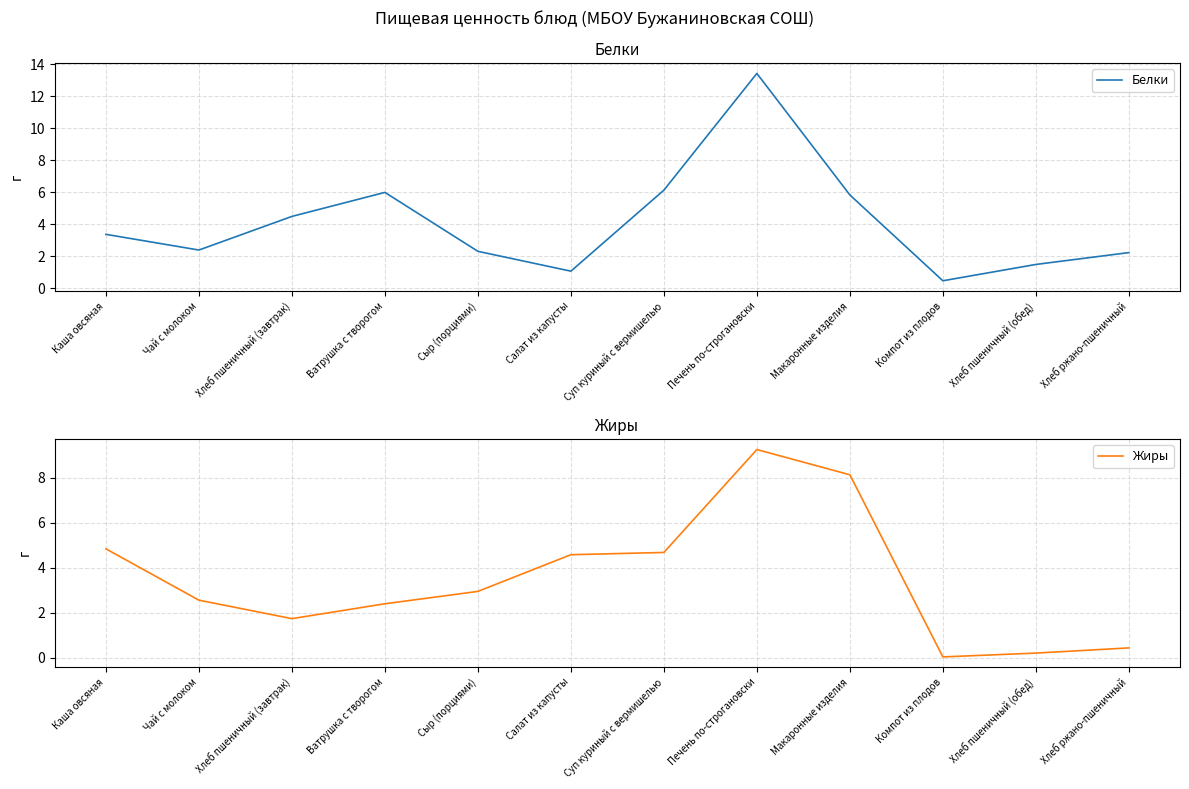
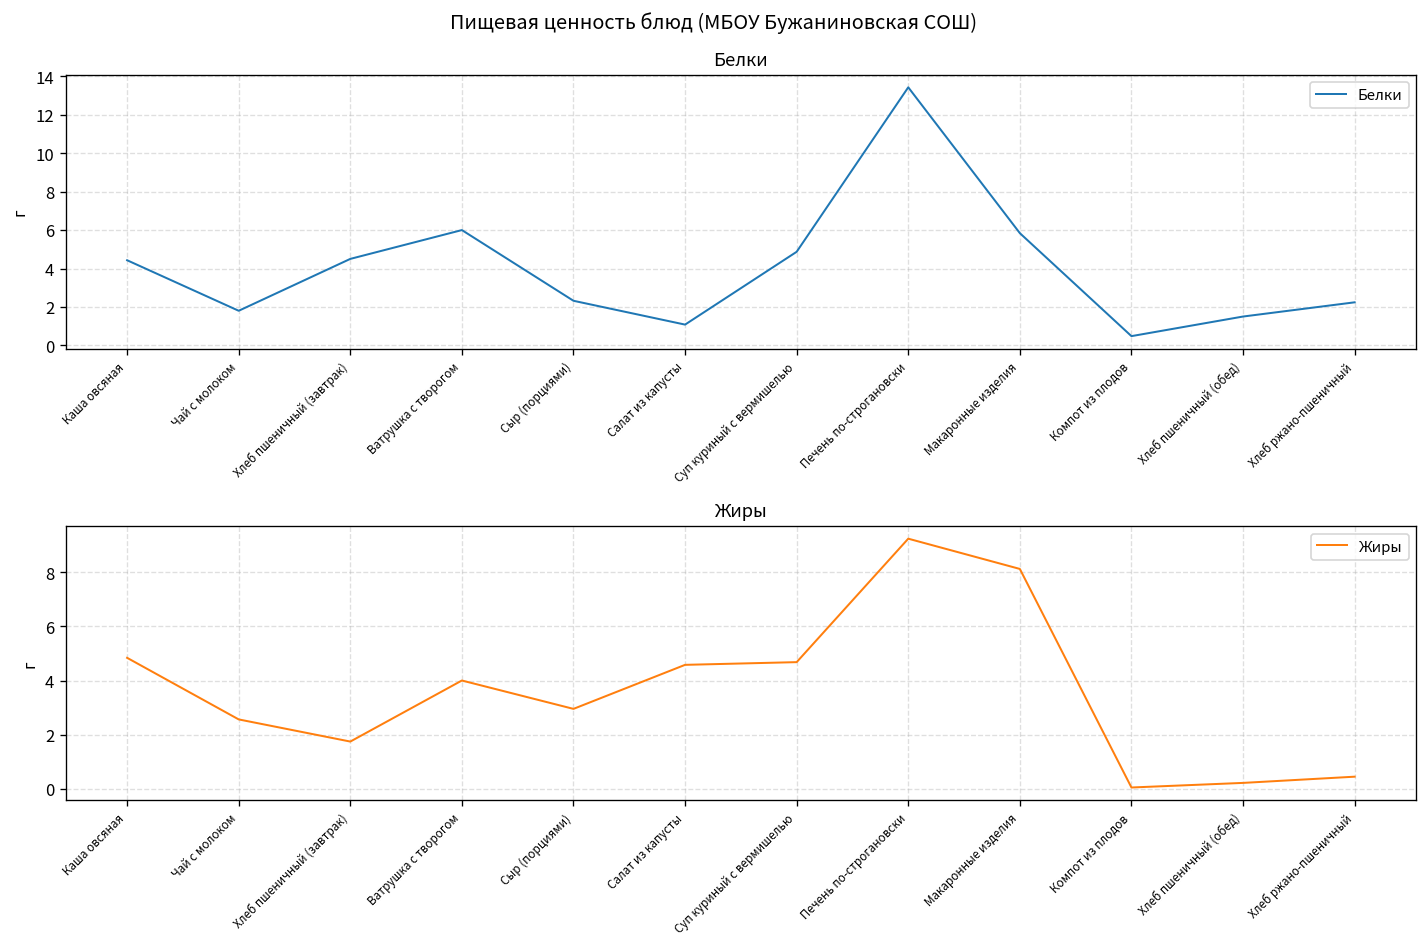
  {
    "Белки": {
-     "Каша овсяная": 3.4,
-     "Чай с молоком": 2.4,
+     "Каша овсяная": 4.4,
+     "Чай с молоком": 1.8,
      "Хлеб пшеничный (завтрак)": 4.5,
      "Ватрушка с творогом": 6.0,
      "Сыр (порциями)": 2.3,
      "Салат из капусты": 1.1,
-     "Суп куриный с вермишелью": 6.1,
+     "Суп куриный с вермишелью": 4.9,
      "Печень по-строгановски": 13.4,
      "Макаронные изделия": 5.8,
      "Компот из плодов": 0.5,
      "Хлеб пшеничный (обед)": 1.5,
      "Хлеб ржано-пшеничный": 2.2
    },
    "Жиры": {
      "Каша овсяная": 4.8,
      "Чай с молоком": 2.6,
      "Хлеб пшеничный (завтрак)": 1.7,
-     "Ватрушка с творогом": 2.4,
+     "Ватрушка с творогом": 4.0,
      "Сыр (порциями)": 3.0,
      "Салат из капусты": 4.6,
      "Суп куриный с вермишелью": 4.7,
      "Печень по-строгановски": 9.3,
      "Макаронные изделия": 8.1,
      "Компот из плодов": 0.0,
      "Хлеб пшеничный (обед)": 0.2,
      "Хлеб ржано-пшеничный": 0.4
    }
  }
